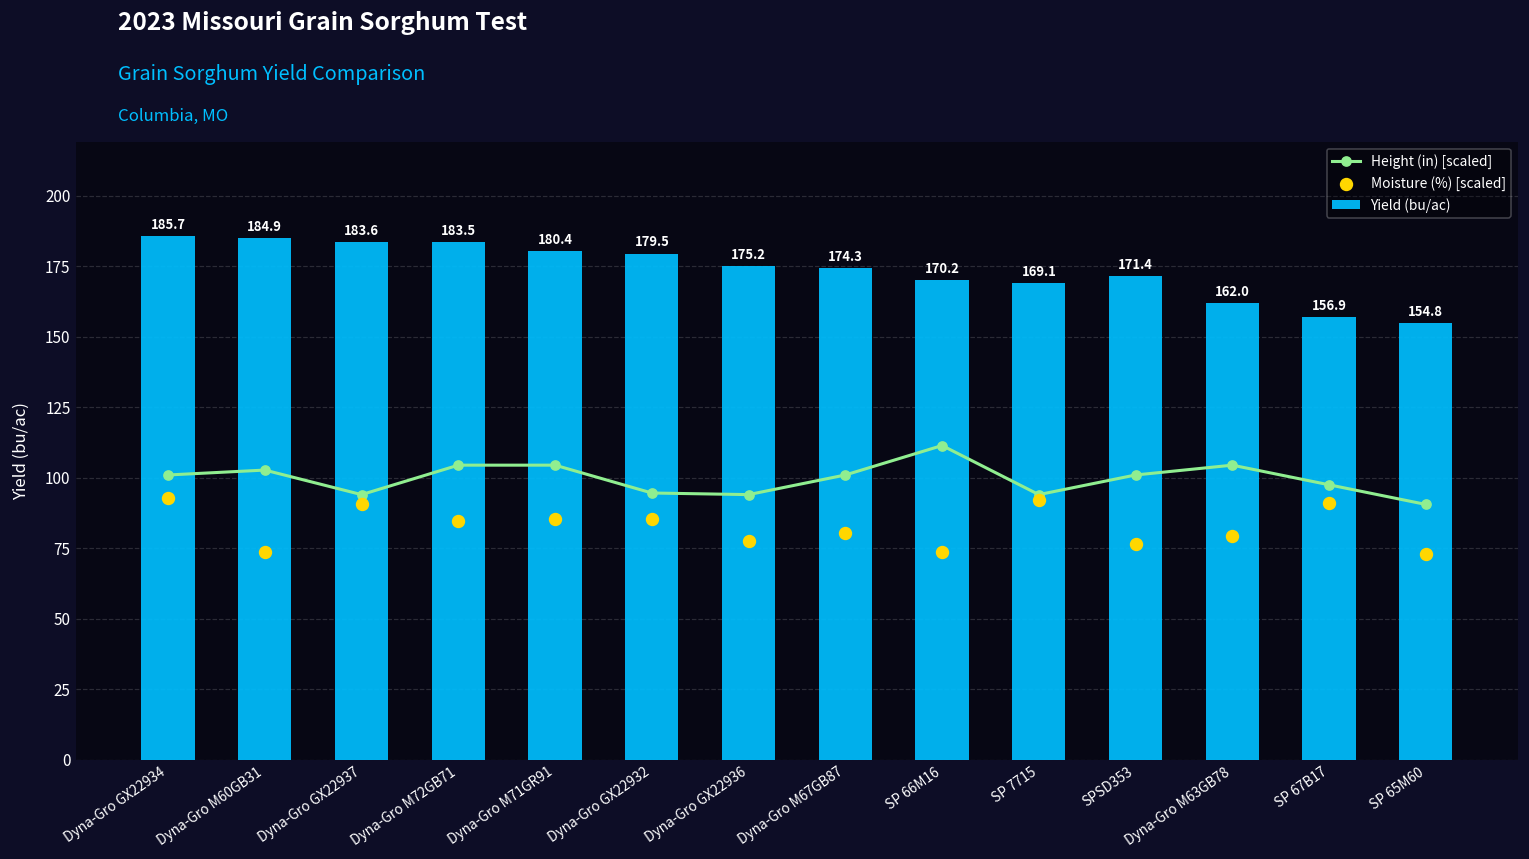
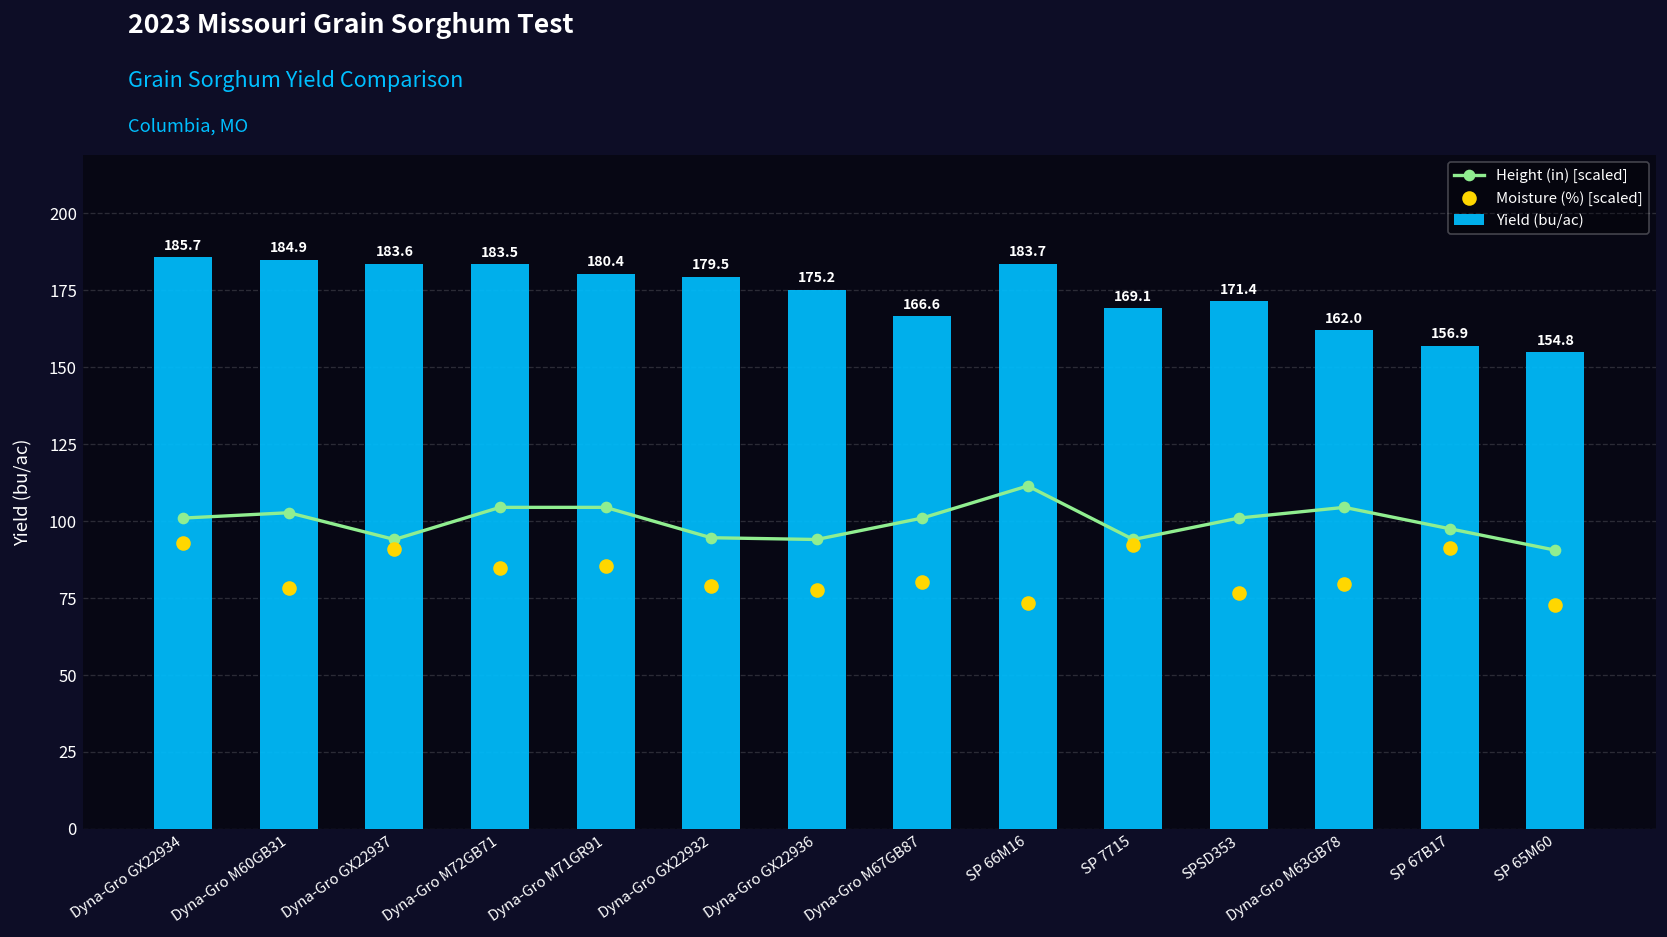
  {
    "Height (in) [scaled]": {
      "Dyna-Gro GX22934": 101,
      "Dyna-Gro M60GB31": 103,
      "Dyna-Gro GX22937": 94,
      "Dyna-Gro M72GB71": 104,
      "Dyna-Gro M71GR91": 104,
      "Dyna-Gro GX22932": 95,
      "Dyna-Gro GX22936": 94,
      "Dyna-Gro M67GB87": 101,
      "SP 66M16": 111,
      "SP 7715": 94,
      "SPSD353": 101,
      "Dyna-Gro M63GB78": 104,
      "SP 67B17": 97,
      "SP 65M60": 91
    },
    "Yield (bu/ac)": {
      "Dyna-Gro GX22934": 185.7,
      "Dyna-Gro M60GB31": 184.9,
      "Dyna-Gro GX22937": 183.6,
      "Dyna-Gro M72GB71": 183.5,
      "Dyna-Gro M71GR91": 180.4,
      "Dyna-Gro GX22932": 179.5,
      "Dyna-Gro GX22936": 175.2,
-     "Dyna-Gro M67GB87": 174.3,
-     "SP 66M16": 170.2,
+     "Dyna-Gro M67GB87": 166.6,
+     "SP 66M16": 183.7,
      "SP 7715": 169.1,
      "SPSD353": 171.4,
      "Dyna-Gro M63GB78": 162.0,
      "SP 67B17": 156.9,
      "SP 65M60": 154.8
    },
    "Moisture (%) [scaled]": {
-     "Dyna-Gro M60GB31": 74,
-     "Dyna-Gro GX22932": 85
+     "Dyna-Gro M60GB31": 78,
+     "Dyna-Gro GX22932": 79
    }
  }
